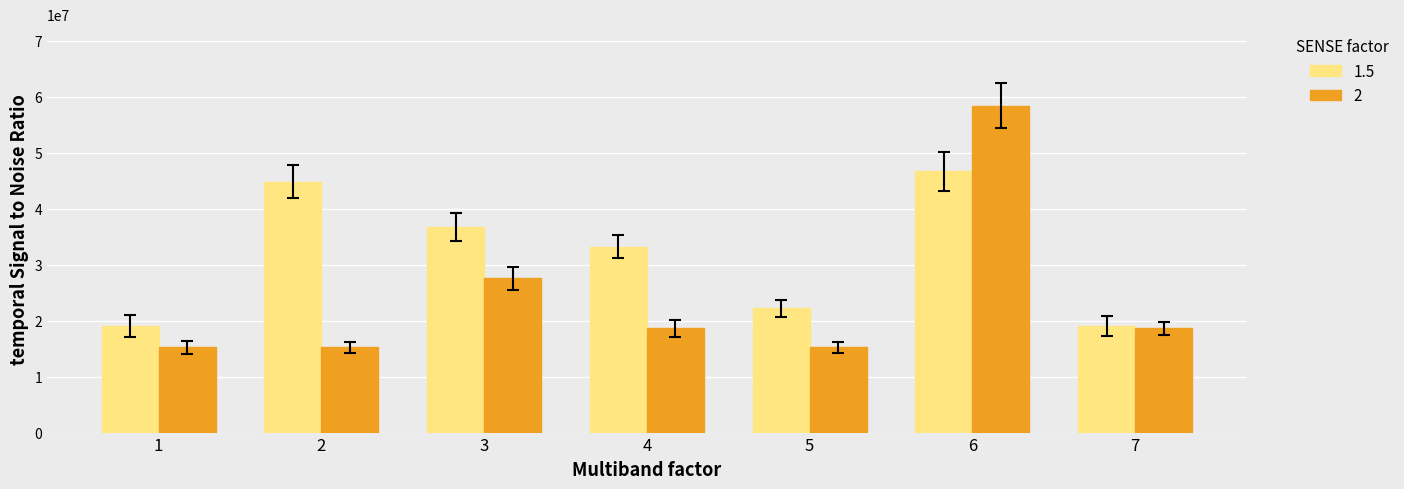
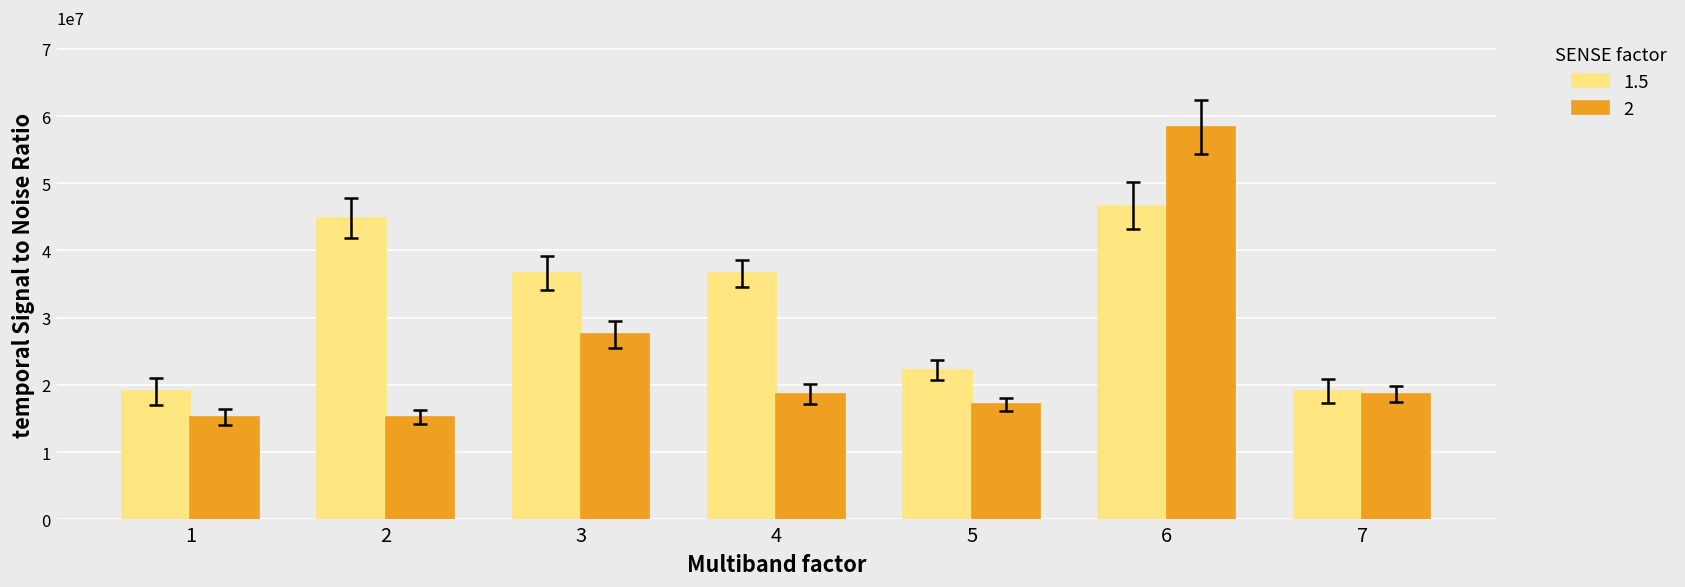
  {
    "1.5": {
      "1": 19000000,
      "2": 45000000,
      "3": 37000000,
-     "4": 33000000,
+     "4": 37000000,
      "5": 22000000,
      "6": 47000000,
      "7": 19000000
    },
    "2": {
      "1": 15000000,
      "2": 15000000,
      "3": 28000000,
      "4": 19000000,
-     "5": 15000000,
+     "5": 17000000,
      "6": 58000000,
      "7": 19000000
    }
  }
